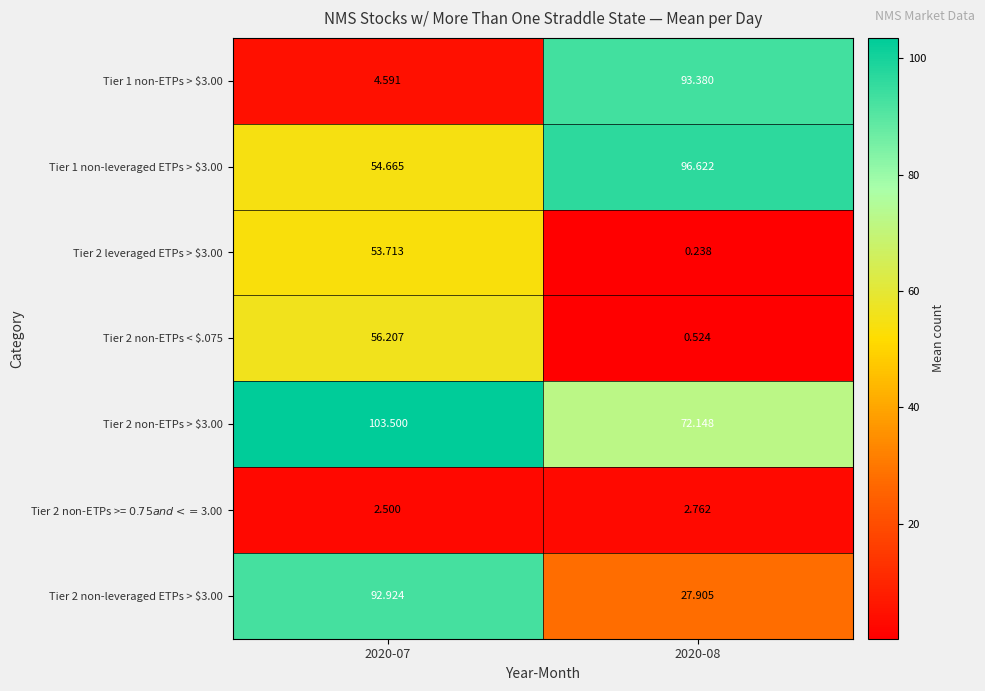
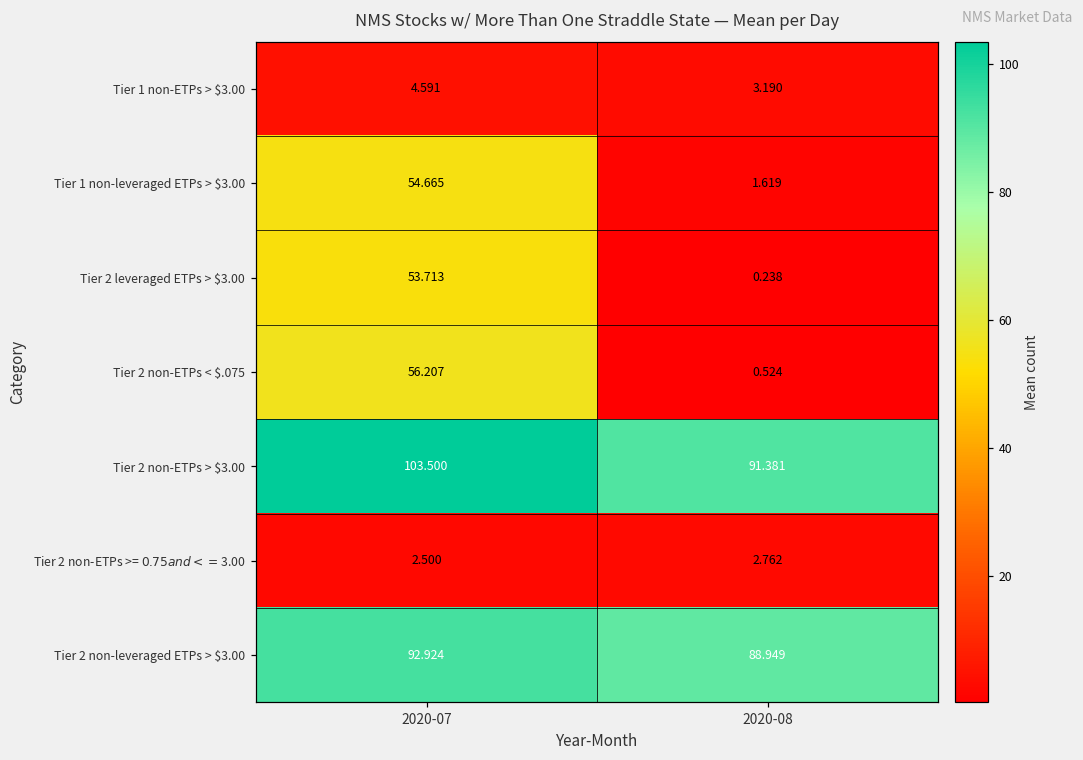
  {
    "Tier 1 non-ETPs > $3.00": {
      "2020-07": 4.591,
-     "2020-08": 93.380
+     "2020-08": 3.190
    },
    "Tier 1 non-leveraged ETPs > $3.00": {
      "2020-07": 54.665,
-     "2020-08": 96.622
+     "2020-08": 1.619
    },
    "Tier 2 leveraged ETPs > $3.00": {
      "2020-07": 53.713,
      "2020-08": 0.238
    },
    "Tier 2 non-ETPs < $.075": {
      "2020-07": 56.207,
      "2020-08": 0.524
    },
    "Tier 2 non-ETPs > $3.00": {
      "2020-07": 103.500,
-     "2020-08": 72.148
+     "2020-08": 91.381
    },
    "Tier 2 non-leveraged ETPs > $3.00": {
      "2020-07": 92.924,
-     "2020-08": 27.905
+     "2020-08": 88.949
    }
  }
